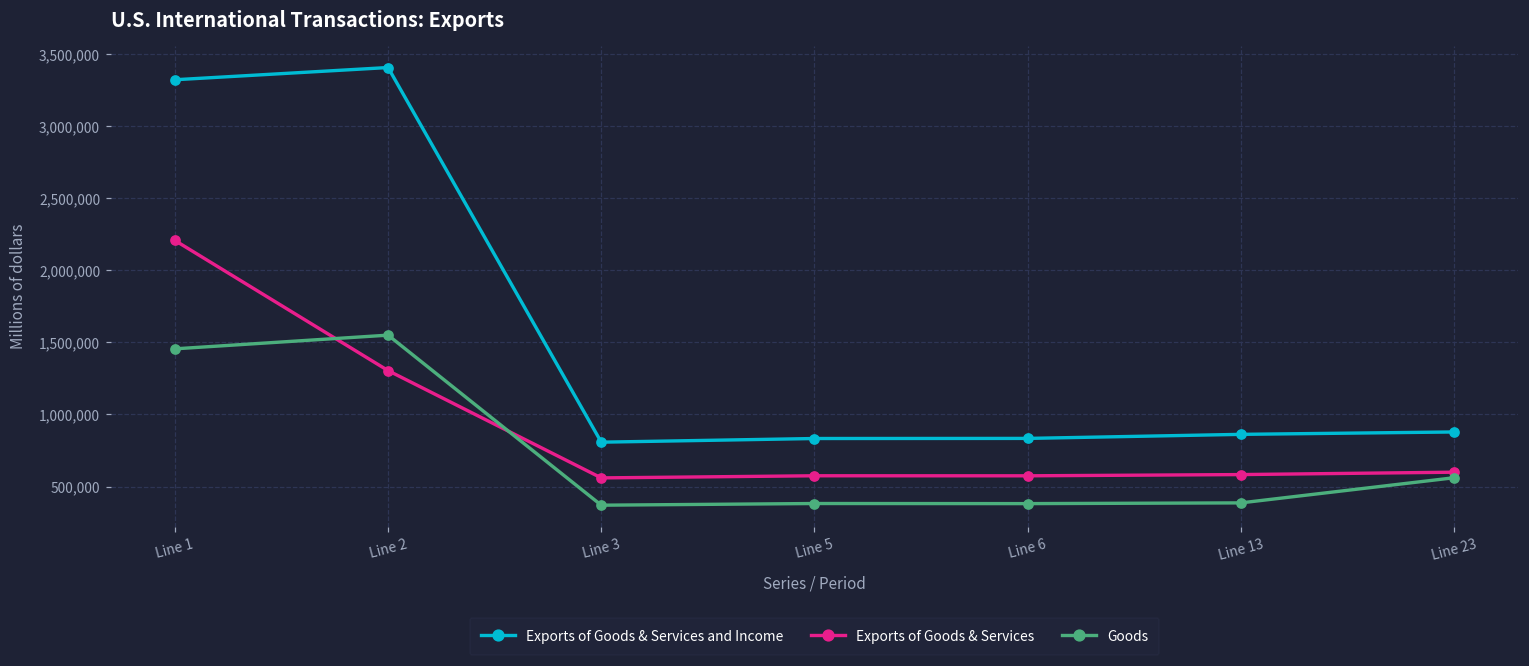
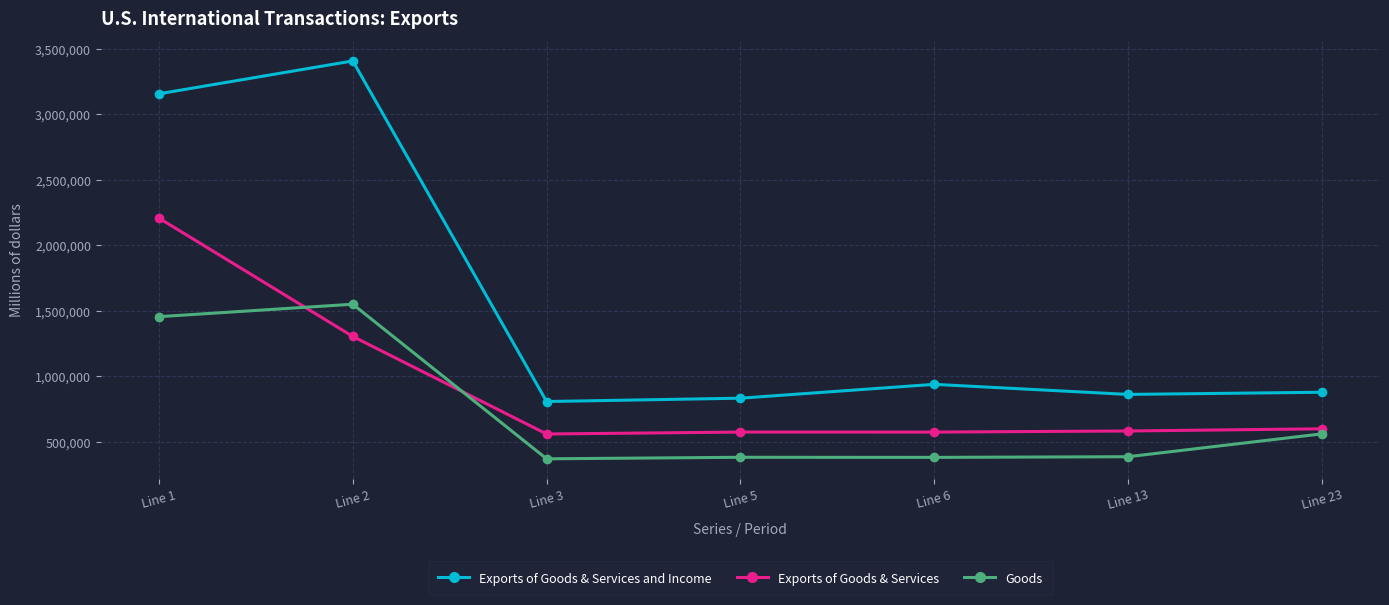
  {
    "Exports of Goods & Services and Income": {
-     "Line 1": "3,320,000",
+     "Line 1": "3,160,000",
      "Line 2": "3,410,000",
      "Line 3": "810,000",
      "Line 5": "830,000",
-     "Line 6": "830,000",
+     "Line 6": "940,000",
      "Line 13": "860,000",
      "Line 23": "880,000"
    },
    "Exports of Goods & Services": {
      "Line 1": "2,210,000",
      "Line 2": "1,300,000",
      "Line 3": "560,000",
      "Line 5": "570,000",
      "Line 6": "570,000",
      "Line 13": "580,000",
      "Line 23": "600,000"
    },
    "Goods": {
      "Line 1": "1,460,000",
      "Line 2": "1,550,000",
      "Line 3": "370,000",
      "Line 5": "380,000",
      "Line 6": "380,000",
      "Line 13": "390,000",
      "Line 23": "560,000"
    }
  }
